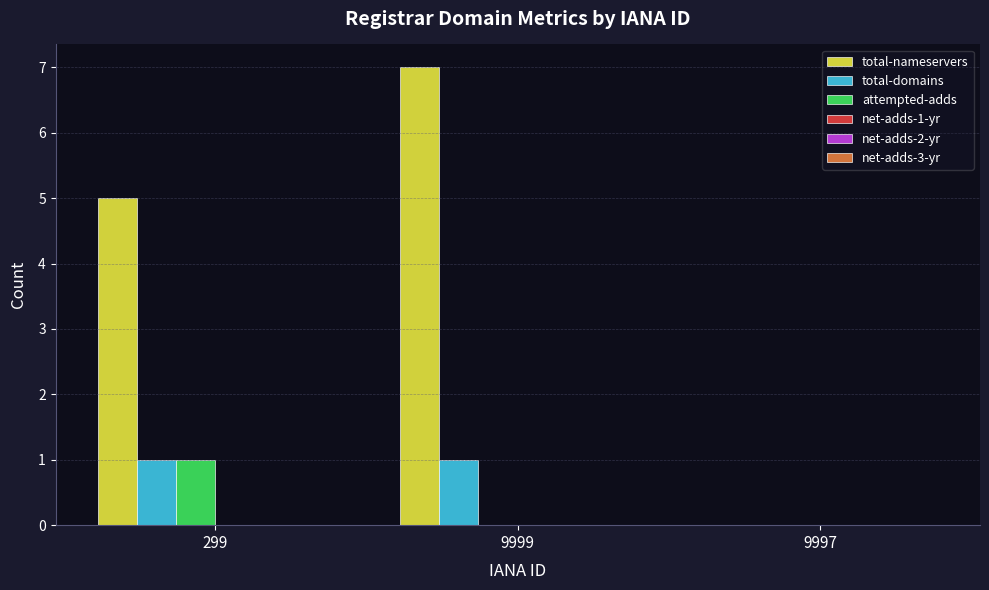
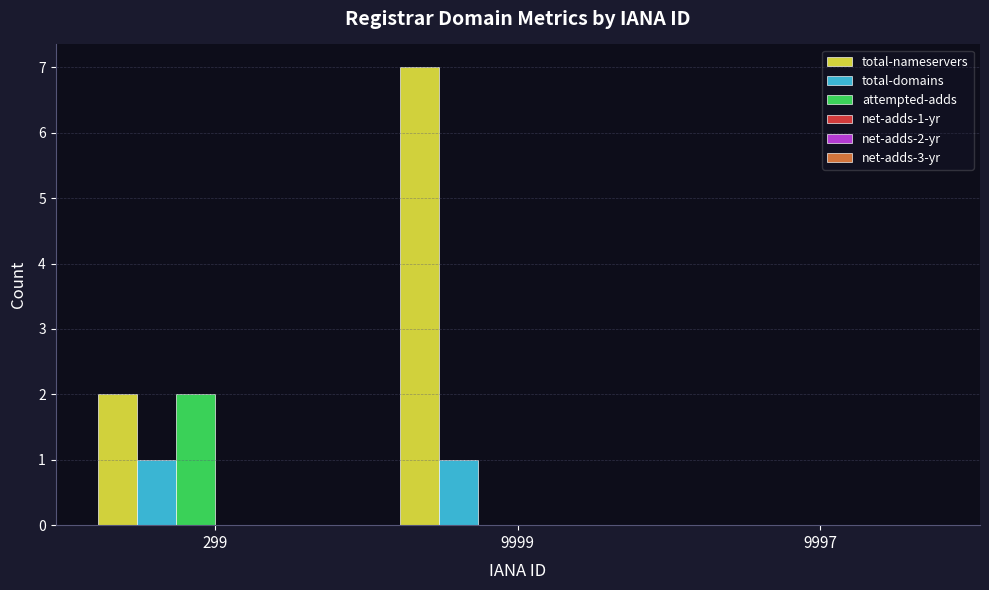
  {
    "total-nameservers": {
-     "299": 5,
+     "299": 2,
      "9999": 7,
      "9997": 0
    },
    "total-domains": {
      "299": 1,
      "9999": 1,
      "9997": 0
    },
    "attempted-adds": {
-     "299": 1,
+     "299": 2,
      "9999": 0,
      "9997": 0
    },
    "net-adds-1-yr": {
      "299": 0,
      "9999": 0,
      "9997": 0
    },
    "net-adds-2-yr": {
      "299": 0,
      "9999": 0,
      "9997": 0
    },
    "net-adds-3-yr": {
      "299": 0,
      "9999": 0,
      "9997": 0
    }
  }
